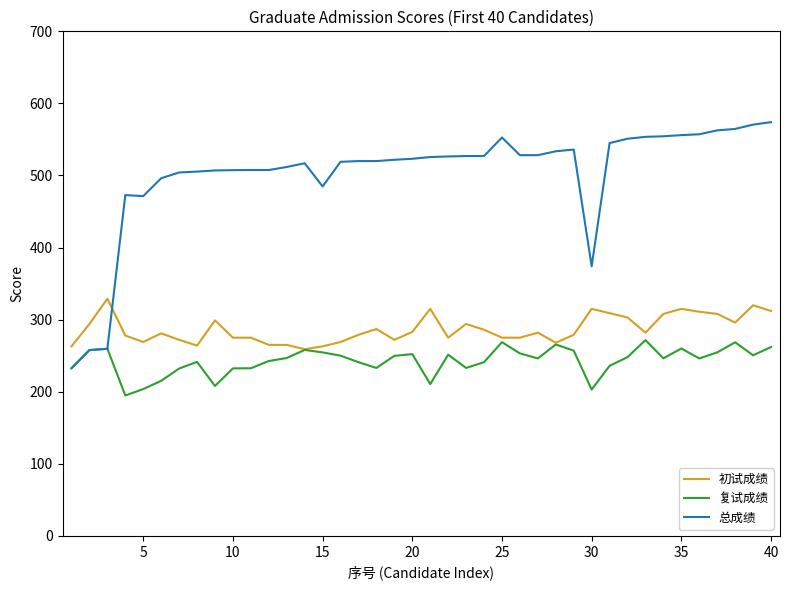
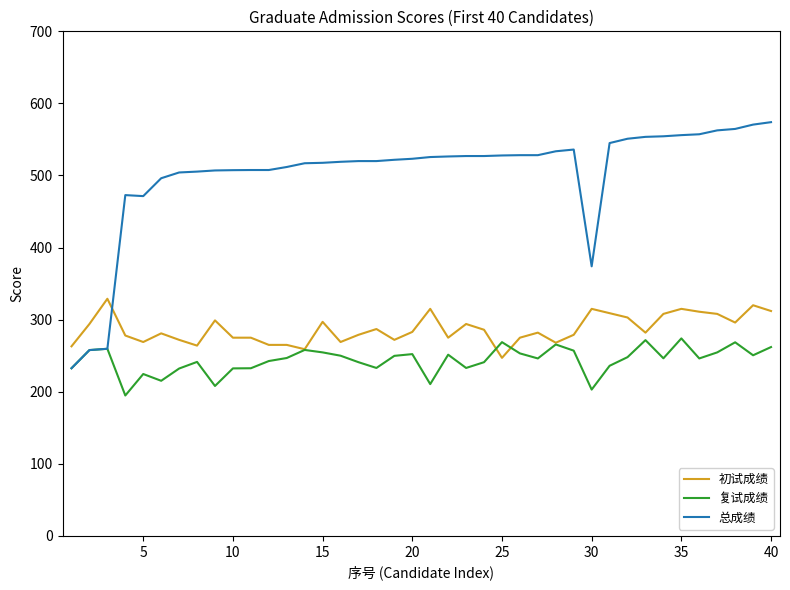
  {
    "初试成绩": {
      "5": 270,
      "10": 280,
-     "15": 260,
+     "15": 300,
      "20": 280,
-     "25": 280,
+     "25": 250,
      "30": 320,
      "35": 320,
      "40": 310
    },
    "复试成绩": {
-     "5": 200,
+     "5": 220,
      "10": 230,
      "15": 250,
      "20": 250,
      "25": 270,
      "30": 200,
-     "35": 260,
+     "35": 270,
      "40": 260
    },
    "总成绩": {
      "5": 470,
      "10": 510,
-     "15": 480,
+     "15": 520,
      "20": 520,
-     "25": 550,
+     "25": 530,
      "30": 370,
      "35": 560,
      "40": 570
    }
  }
